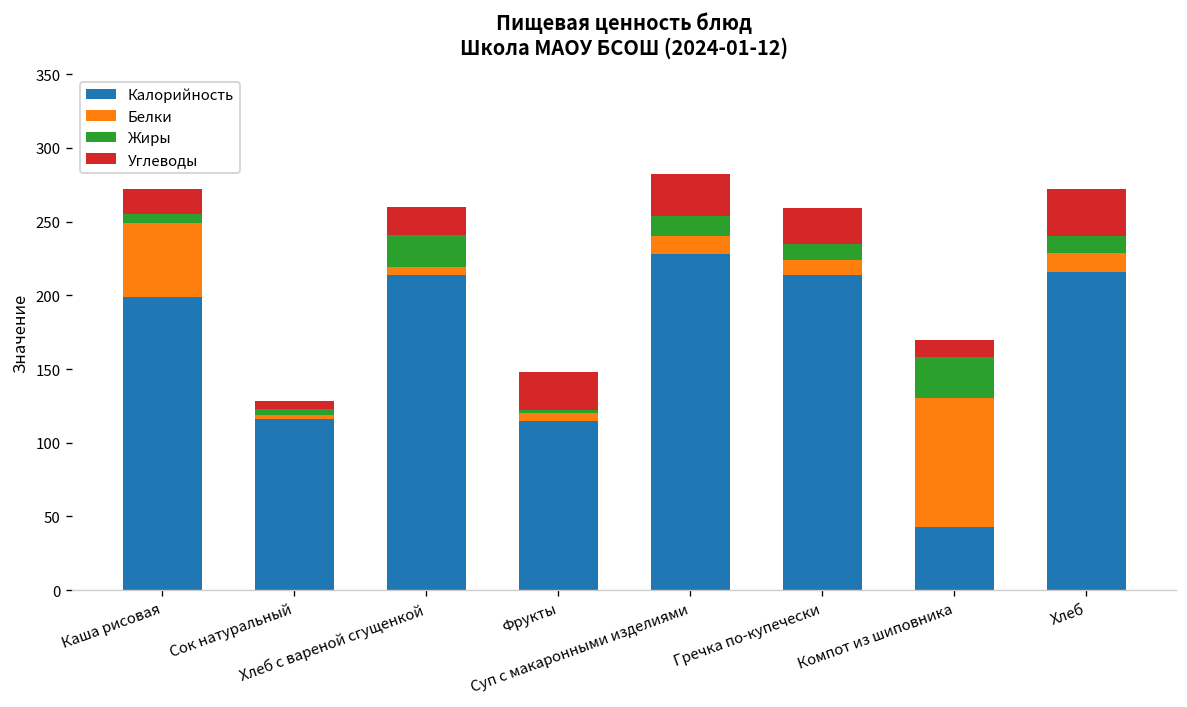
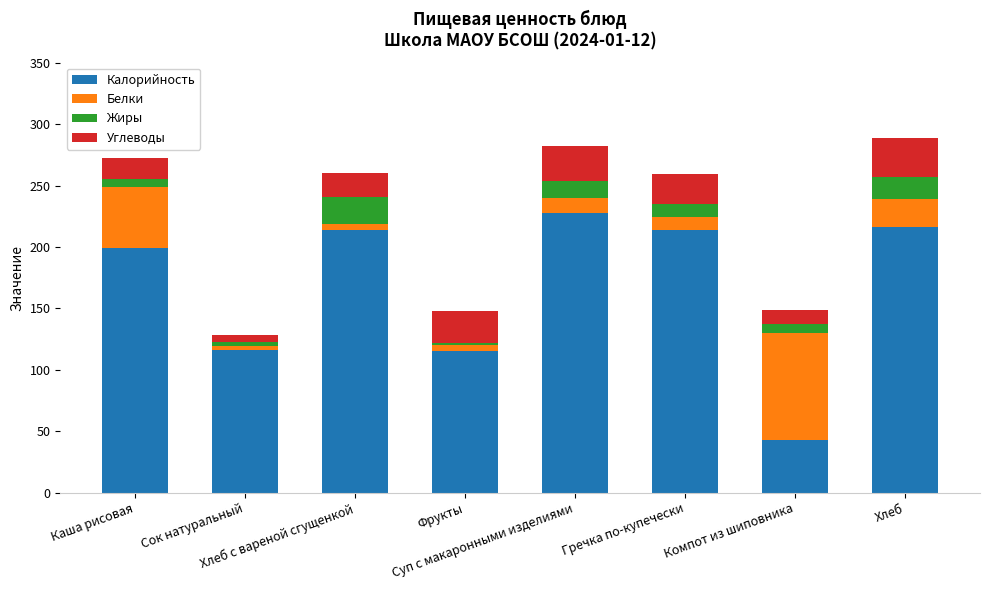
  {
    "Калорийность": {
      "Каша рисовая": 199,
      "Сок натуральный": 116,
      "Хлеб с вареной сгущенкой": 214,
      "Фрукты": 115,
      "Суп с макаронными изделиями": 228,
      "Гречка по-купечески": 214,
      "Компот из шиповника": 43,
      "Хлеб": 216
    },
    "Белки": {
      "Каша рисовая": 50,
      "Сок натуральный": 3,
      "Хлеб с вареной сгущенкой": 5,
      "Фрукты": 5,
      "Суп с макаронными изделиями": 12,
      "Гречка по-купечески": 10,
      "Компот из шиповника": 87,
-     "Хлеб": 13
+     "Хлеб": 23
    },
    "Жиры": {
      "Каша рисовая": 6,
      "Сок натуральный": 4,
      "Хлеб с вареной сгущенкой": 22,
      "Суп с макаронными изделиями": 14,
      "Гречка по-купечески": 11,
-     "Компот из шиповника": 28,
-     "Хлеб": 11
+     "Компот из шиповника": 7,
+     "Хлеб": 18
    },
    "Углеводы": {
      "Каша рисовая": 17,
      "Сок натуральный": 5,
      "Хлеб с вареной сгущенкой": 19,
      "Фрукты": 26,
      "Суп с макаронными изделиями": 28,
      "Гречка по-купечески": 24,
      "Компот из шиповника": 12,
      "Хлеб": 32
    }
  }
